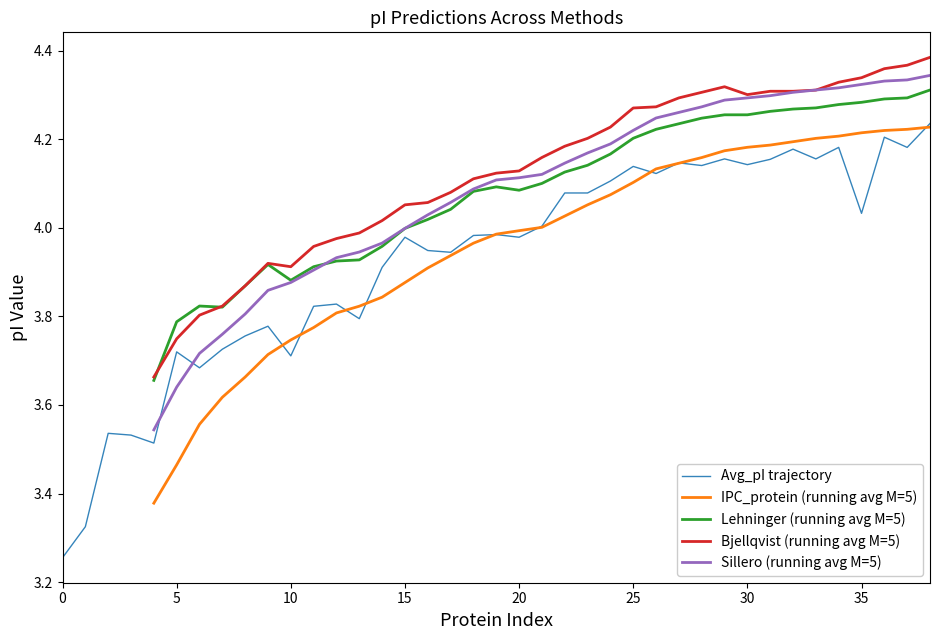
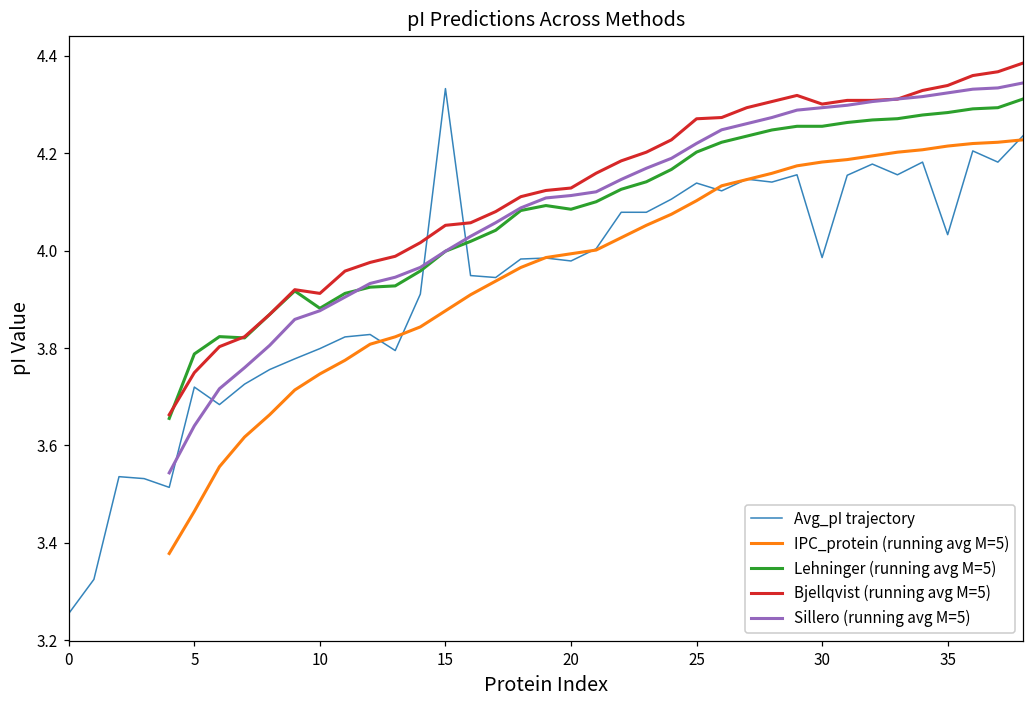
  {
    "Avg_pI trajectory": {
      "0": 3.26,
      "5": 3.72,
-     "10": 3.71,
-     "15": 3.98,
+     "10": 3.80,
+     "15": 4.33,
      "20": 3.98,
      "25": 4.14,
-     "30": 4.14,
+     "30": 3.99,
      "35": 4.03
    },
    "IPC_protein (running avg M=5)": {
      "5": 3.46,
      "10": 3.75,
      "15": 3.88,
      "20": 3.99,
      "25": 4.10,
      "30": 4.18,
      "35": 4.22
    },
    "Lehninger (running avg M=5)": {
      "5": 3.79,
      "20": 4.09,
      "25": 4.20,
      "30": 4.26,
      "35": 4.28
    },
    "Bjellqvist (running avg M=5)": {
      "5": 3.75,
      "10": 3.91,
      "15": 4.05,
      "20": 4.13,
      "25": 4.27,
      "30": 4.30,
      "35": 4.34
    },
    "Sillero (running avg M=5)": {
      "5": 3.64,
      "20": 4.11,
      "25": 4.22,
      "30": 4.29,
      "35": 4.32
    }
  }
